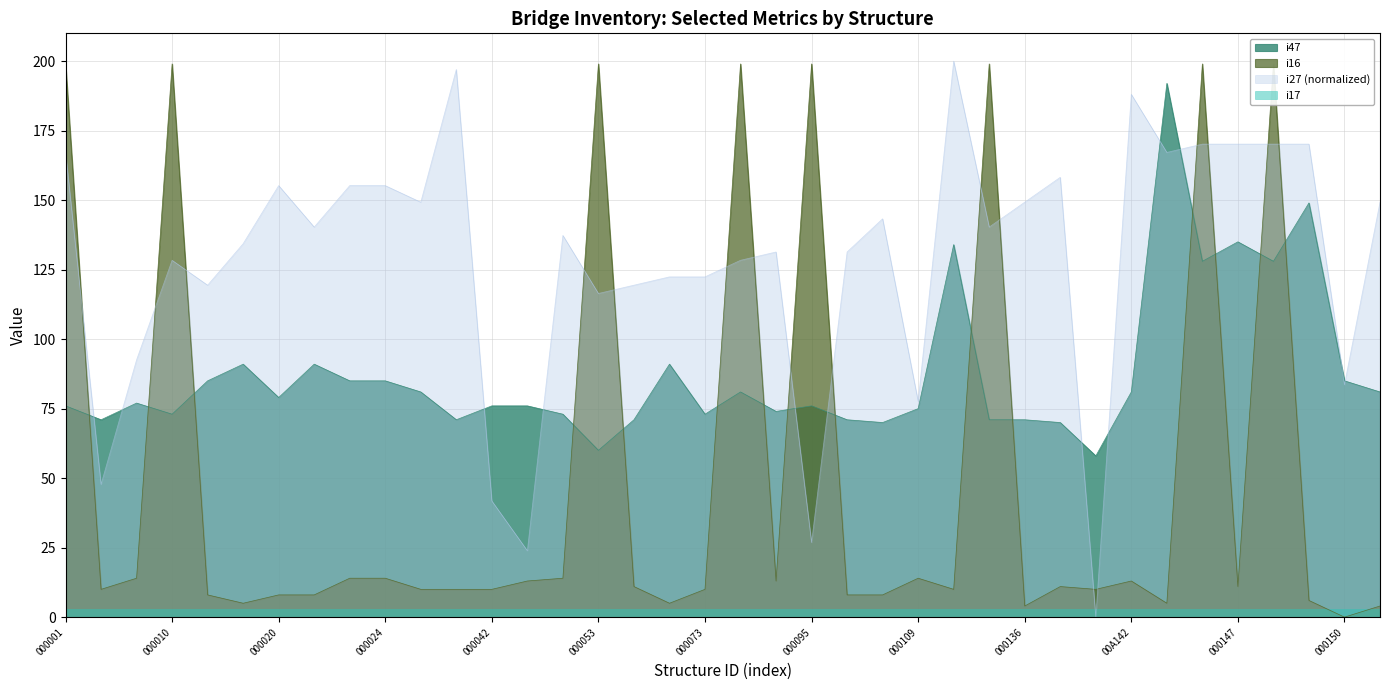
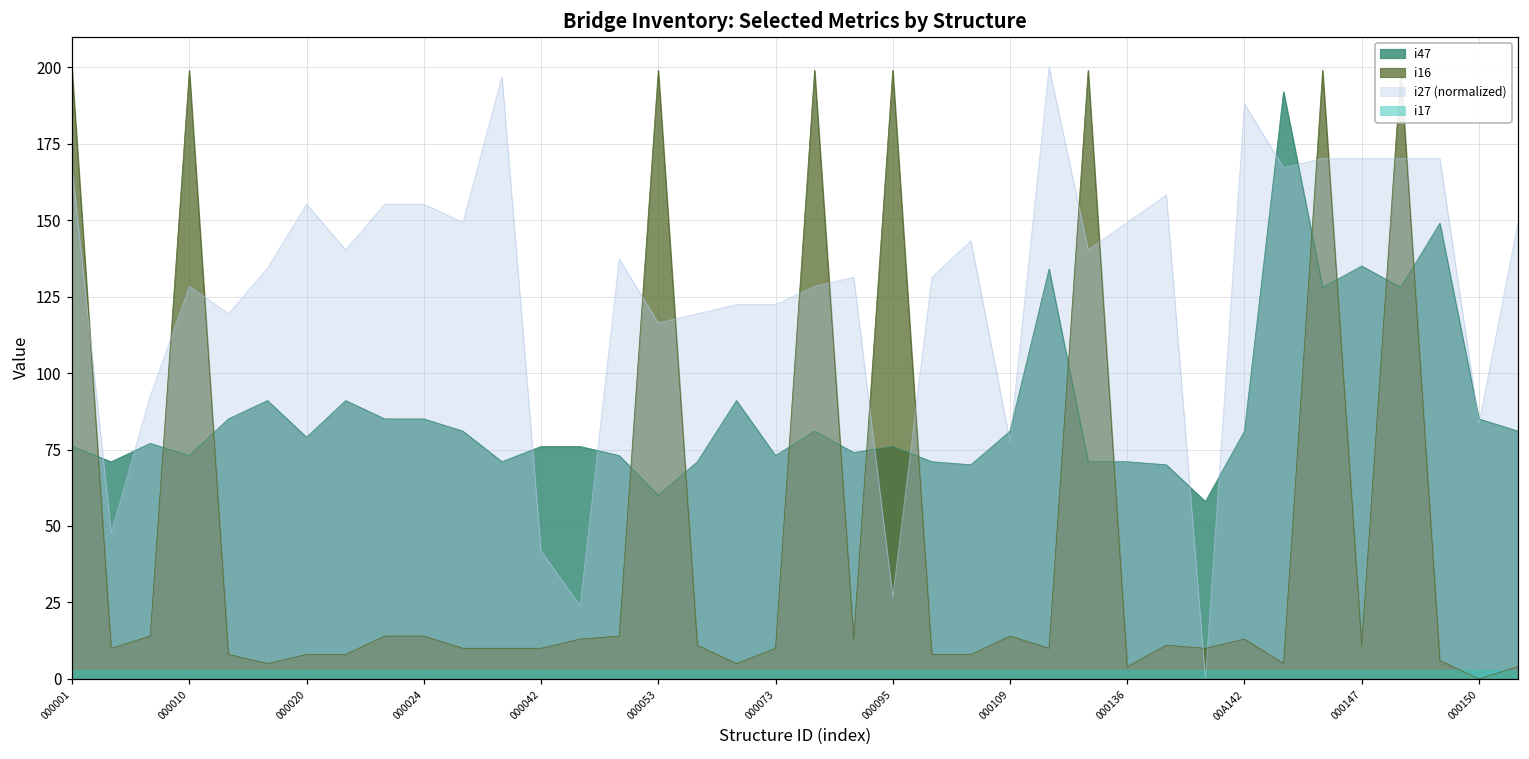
  {
    "i47": {
      "000001": 76,
      "000010": 73,
      "000020": 79,
      "000024": 85,
      "000042": 76,
      "000053": 60,
      "000073": 73,
      "000095": 76,
-     "000109": 75,
+     "000109": 81,
      "000136": 71,
      "00A142": 81,
      "000147": 135,
      "000150": 85
    },
    "i16": {
      "000001": 199,
      "000010": 199,
      "000020": 8,
      "000024": 14,
      "000042": 10,
      "000053": 199,
      "000073": 10,
      "000095": 199,
      "000109": 14,
      "000136": 4,
      "00A142": 13,
      "000147": 11,
      "000150": 0
    },
    "i27 (normalized)": {
      "000001": 167,
      "000010": 128,
      "000020": 155,
      "000024": 155,
      "000042": 42,
      "000053": 116,
      "000073": 122,
      "000095": 27,
      "000109": 78,
      "000136": 149,
      "00A142": 188,
      "000147": 170,
      "000150": 84
    },
    "i17": {
      "000001": 3,
      "000010": 3,
      "000020": 3,
      "000024": 3,
      "000042": 3,
      "000053": 3,
      "000073": 3,
      "000095": 3,
      "000109": 3,
      "000136": 3,
      "00A142": 3,
      "000147": 3,
      "000150": 3
    }
  }
